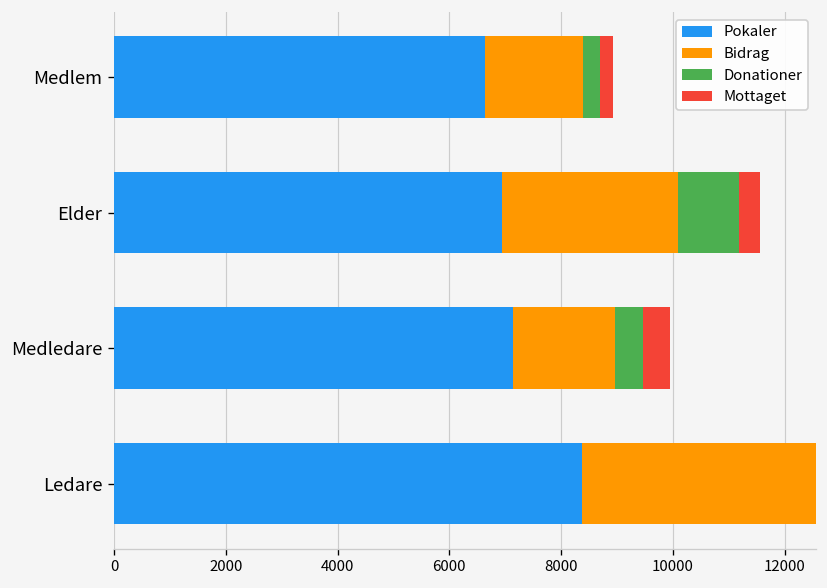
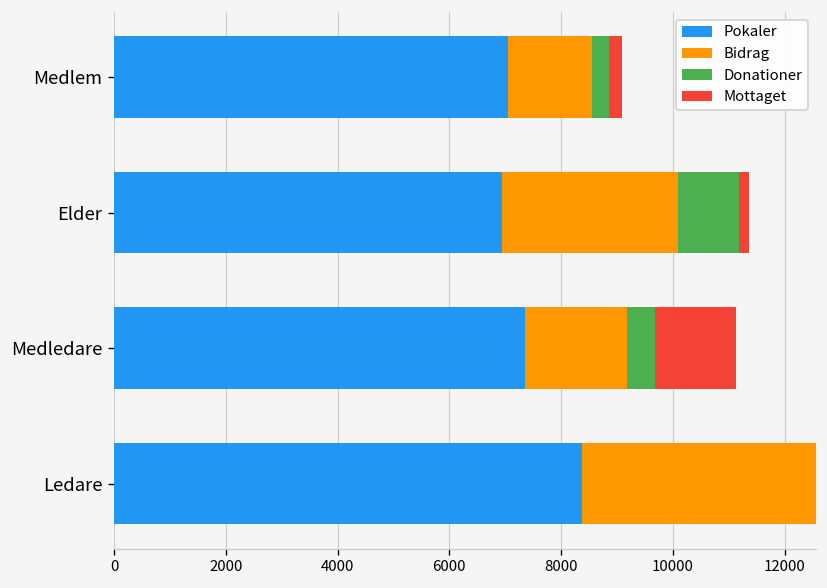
  {
    "Pokaler": {
-     "Medlem": 6600,
+     "Medlem": 7100,
      "Elder": 6900,
-     "Medledare": 7100,
+     "Medledare": 7300,
      "Ledare": 8400
    },
    "Bidrag": {
-     "Medlem": 1800,
+     "Medlem": 1500,
      "Elder": 3100,
      "Medledare": 1800,
      "Ledare": 4200
    },
    "Donationer": {
      "Medlem": 300,
      "Elder": 1100,
      "Medledare": 500,
      "Ledare": 0
    },
    "Mottaget": {
      "Medlem": 200,
-     "Elder": 400,
-     "Medledare": 500,
+     "Elder": 200,
+     "Medledare": 1500,
      "Ledare": 0
    }
  }
